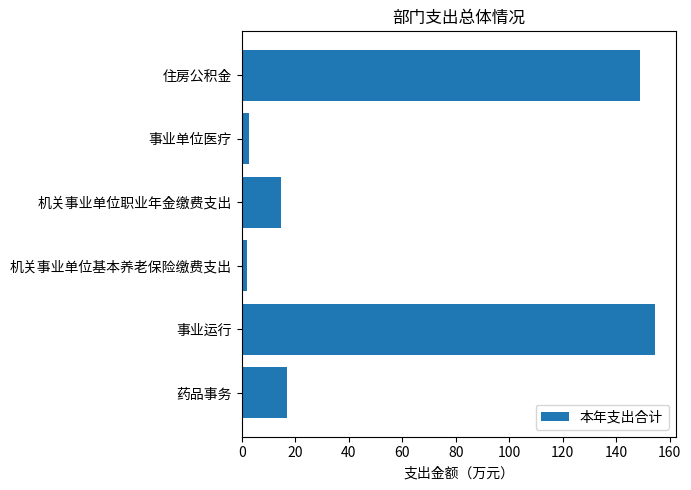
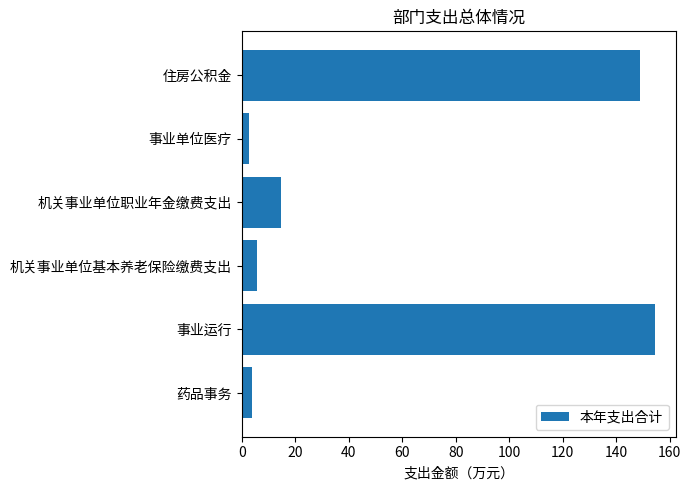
  {
    "住房公积金": 149,
    "事业单位医疗": 3,
    "机关事业单位职业年金缴费支出": 15,
-   "机关事业单位基本养老保险缴费支出": 2,
+   "机关事业单位基本养老保险缴费支出": 6,
    "事业运行": 154,
-   "药品事务": 17
+   "药品事务": 4
  }
